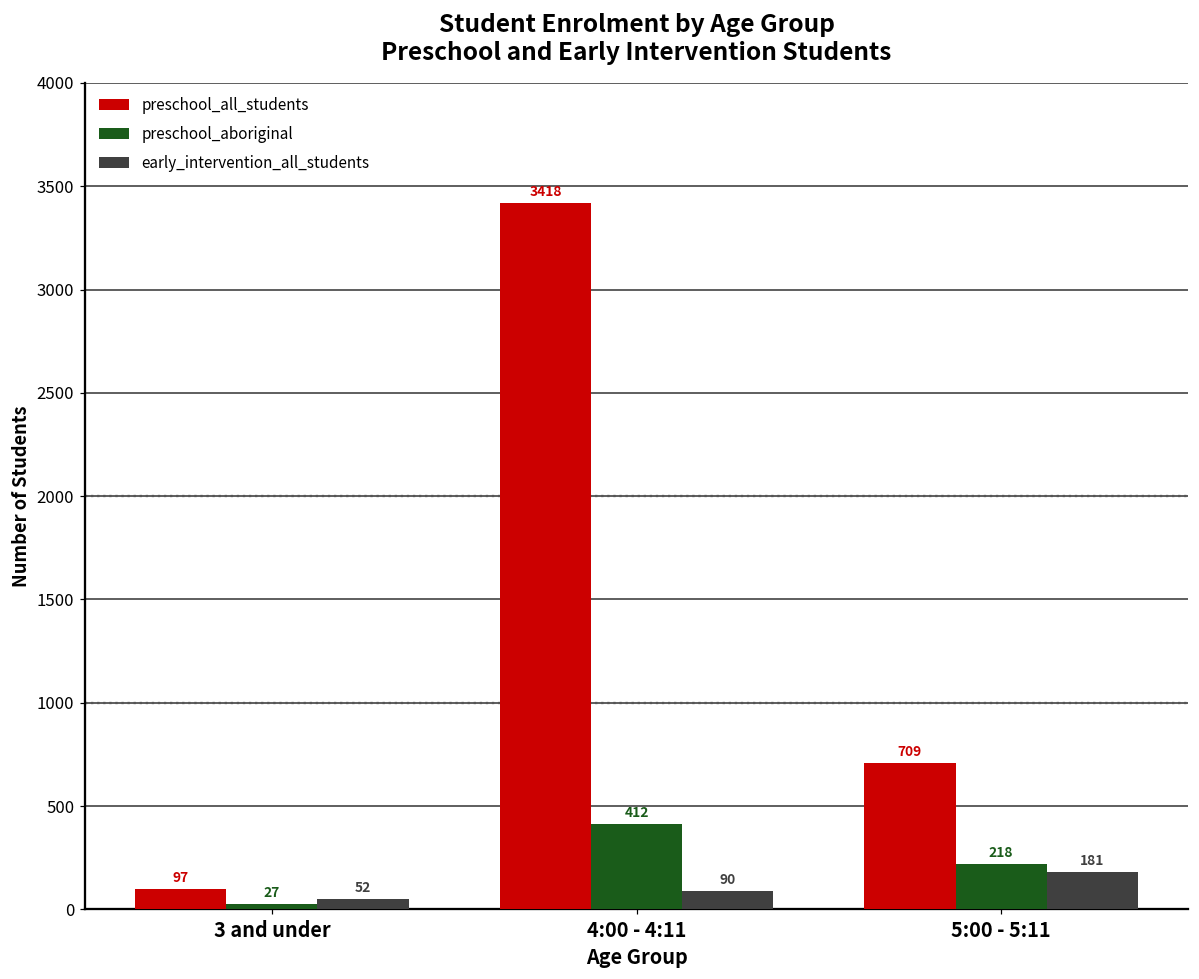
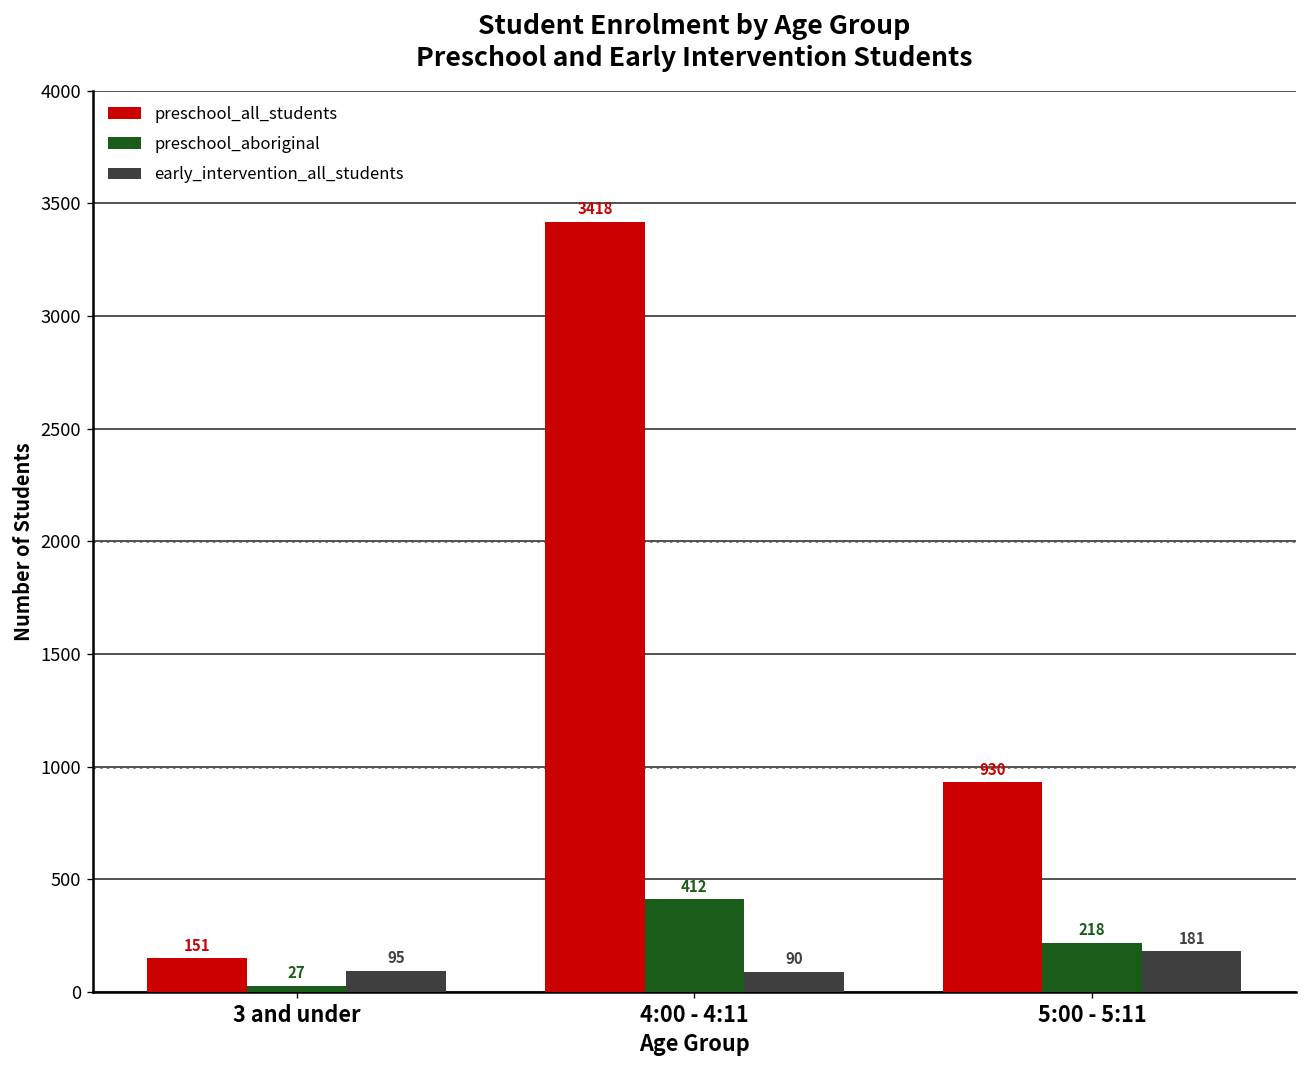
  {
    "preschool_all_students": {
-     "3 and under": 97,
+     "3 and under": 151,
      "4:00 - 4:11": 3418,
-     "5:00 - 5:11": 709
+     "5:00 - 5:11": 930
    },
    "preschool_aboriginal": {
      "3 and under": 27,
      "4:00 - 4:11": 412,
      "5:00 - 5:11": 218
    },
    "early_intervention_all_students": {
-     "3 and under": 52,
+     "3 and under": 95,
      "4:00 - 4:11": 90,
      "5:00 - 5:11": 181
    }
  }
